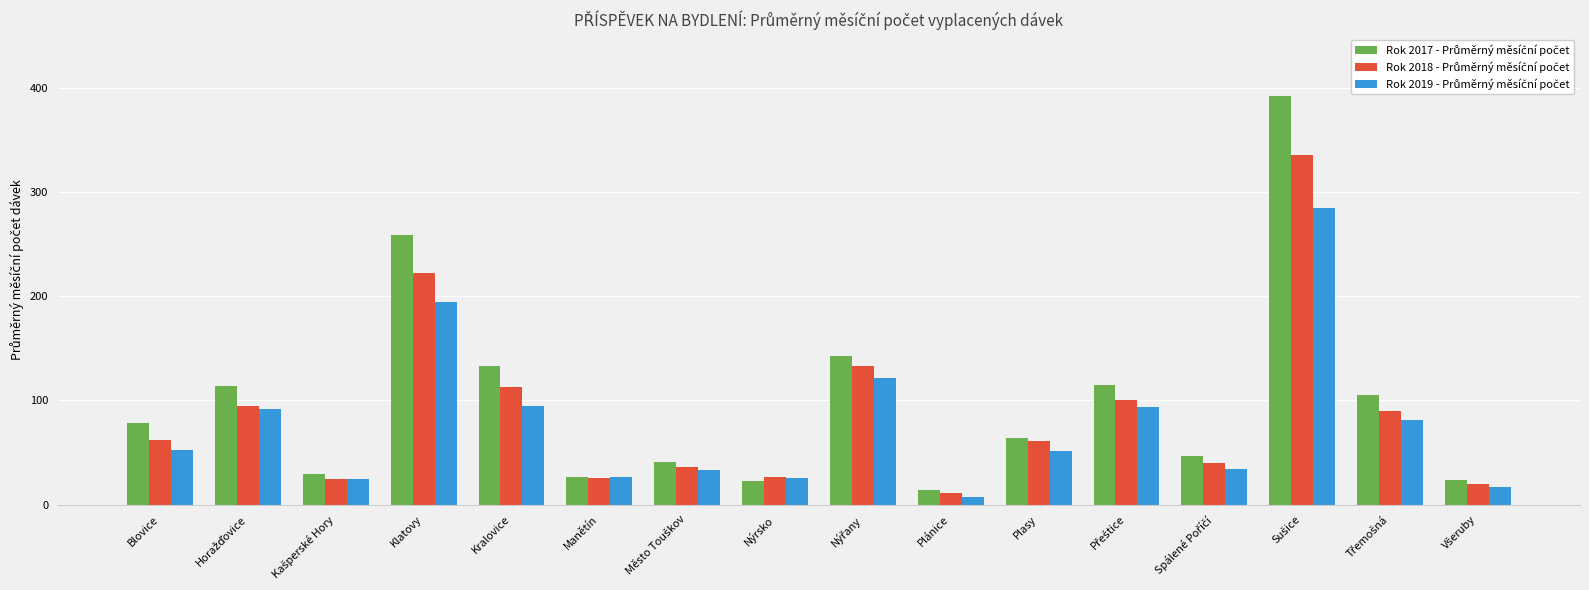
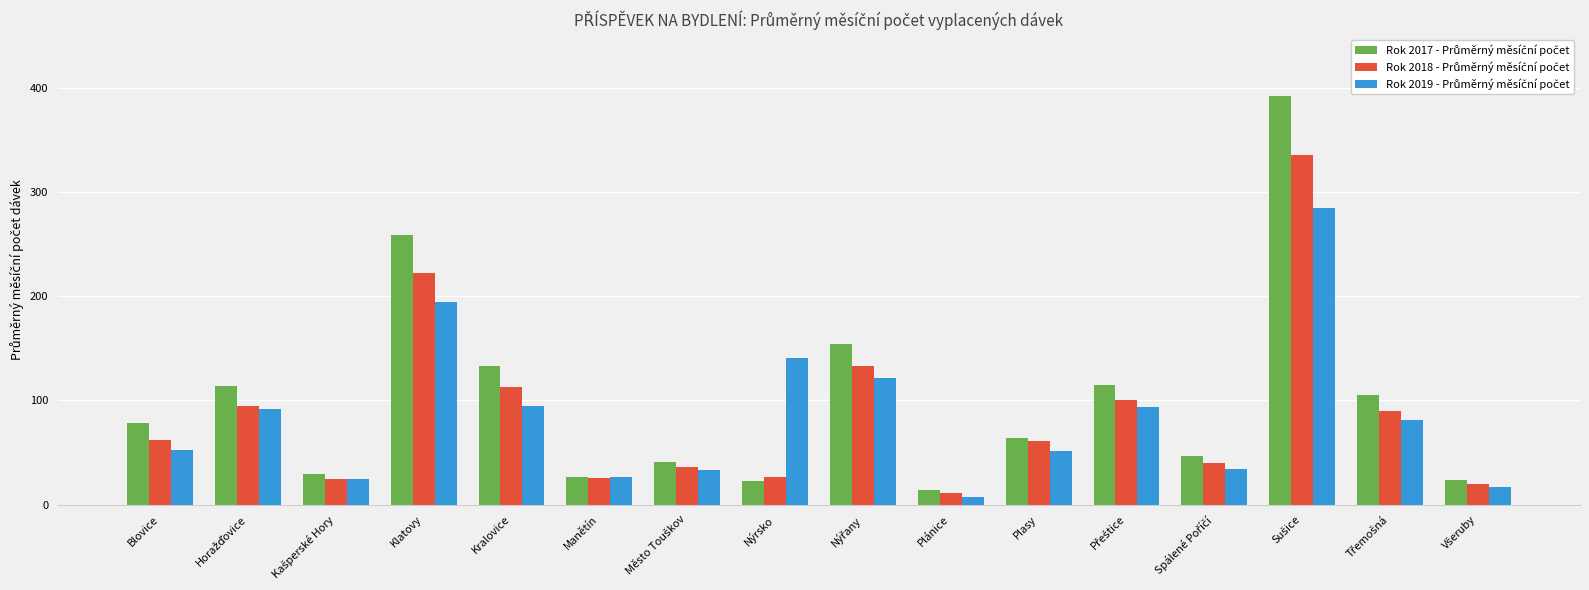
  {
    "Rok 2017 - Průměrný měsíční počet": {
      "Blovice": 78,
      "Horažďovice": 114,
      "Kašperské Hory": 30,
      "Klatovy": 258,
      "Kralovice": 132,
      "Manětín": 26,
      "Město Touškov": 41,
      "Nýrsko": 22,
-     "Nýřany": 143,
+     "Nýřany": 154,
      "Plánice": 14,
      "Plasy": 64,
      "Přeštice": 115,
      "Spálené Poříčí": 46,
      "Sušice": 392,
      "Třemošná": 105,
      "Všeruby": 23
    },
    "Rok 2018 - Průměrný měsíční počet": {
      "Blovice": 62,
      "Horažďovice": 95,
      "Kašperské Hory": 25,
      "Klatovy": 222,
      "Kralovice": 113,
      "Manětín": 25,
      "Město Touškov": 36,
      "Nýrsko": 26,
      "Nýřany": 133,
      "Plánice": 11,
      "Plasy": 61,
      "Přeštice": 100,
      "Spálené Poříčí": 40,
      "Sušice": 336,
      "Třemošná": 90,
      "Všeruby": 19
    },
    "Rok 2019 - Průměrný měsíční počet": {
      "Blovice": 53,
      "Horažďovice": 92,
      "Kašperské Hory": 25,
      "Klatovy": 194,
      "Kralovice": 94,
      "Manětín": 26,
      "Město Touškov": 33,
-     "Nýrsko": 26,
+     "Nýrsko": 140,
      "Nýřany": 121,
      "Plánice": 7,
      "Plasy": 51,
      "Přeštice": 94,
      "Spálené Poříčí": 34,
      "Sušice": 284,
      "Třemošná": 81,
      "Všeruby": 17
    }
  }
